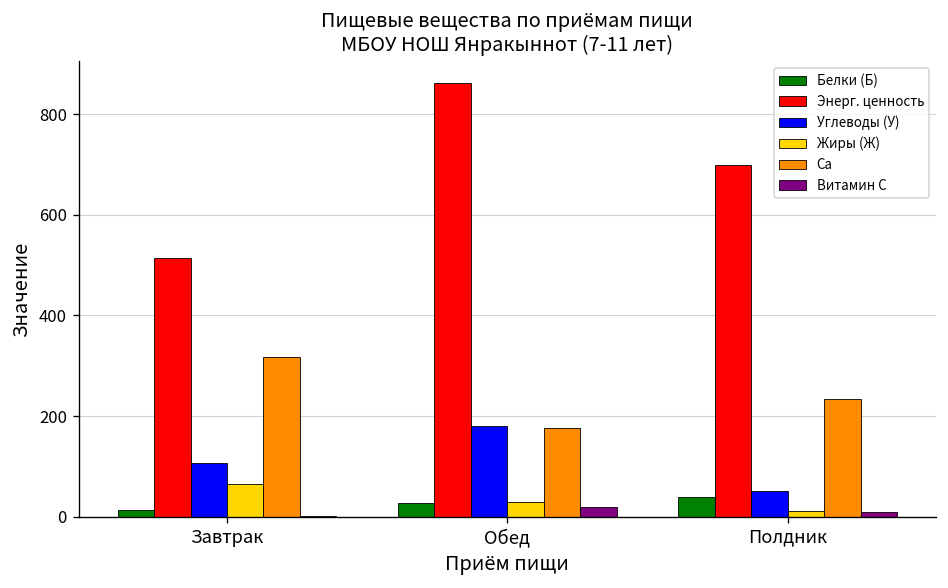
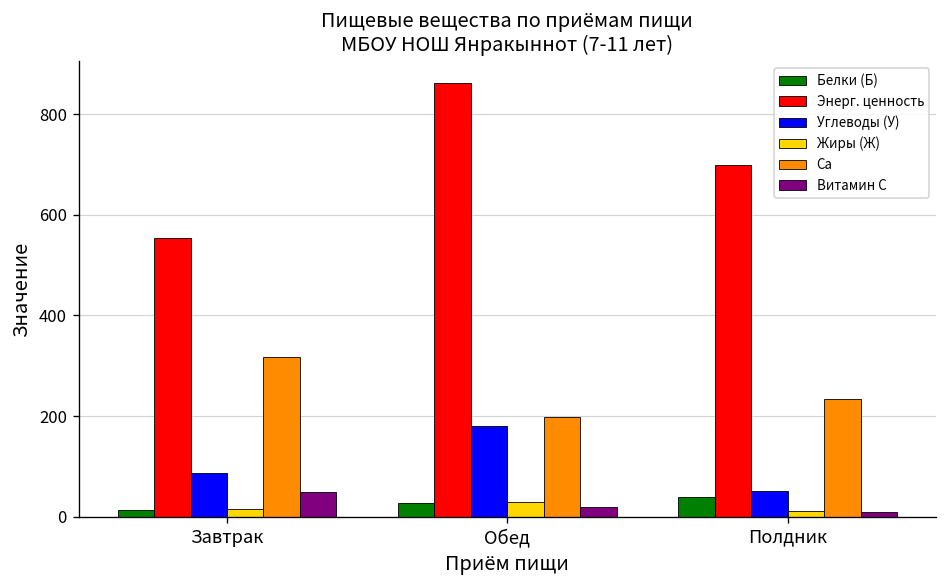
  {
    "Белки (Б)": {
      "Завтрак": 10,
      "Обед": 30,
      "Полдник": 40
    },
    "Энерг. ценность": {
-     "Завтрак": 510,
+     "Завтрак": 550,
      "Обед": 860,
      "Полдник": 700
    },
    "Углеводы (У)": {
-     "Завтрак": 110,
+     "Завтрак": 90,
      "Обед": 180,
      "Полдник": 50
    },
    "Жиры (Ж)": {
-     "Завтрак": 60,
+     "Завтрак": 20,
      "Обед": 30,
      "Полдник": 10
    },
    "Ca": {
      "Завтрак": 320,
-     "Обед": 180,
+     "Обед": 200,
      "Полдник": 230
    },
    "Витамин C": {
-     "Завтрак": 0,
+     "Завтрак": 50,
      "Обед": 20,
      "Полдник": 10
    }
  }
